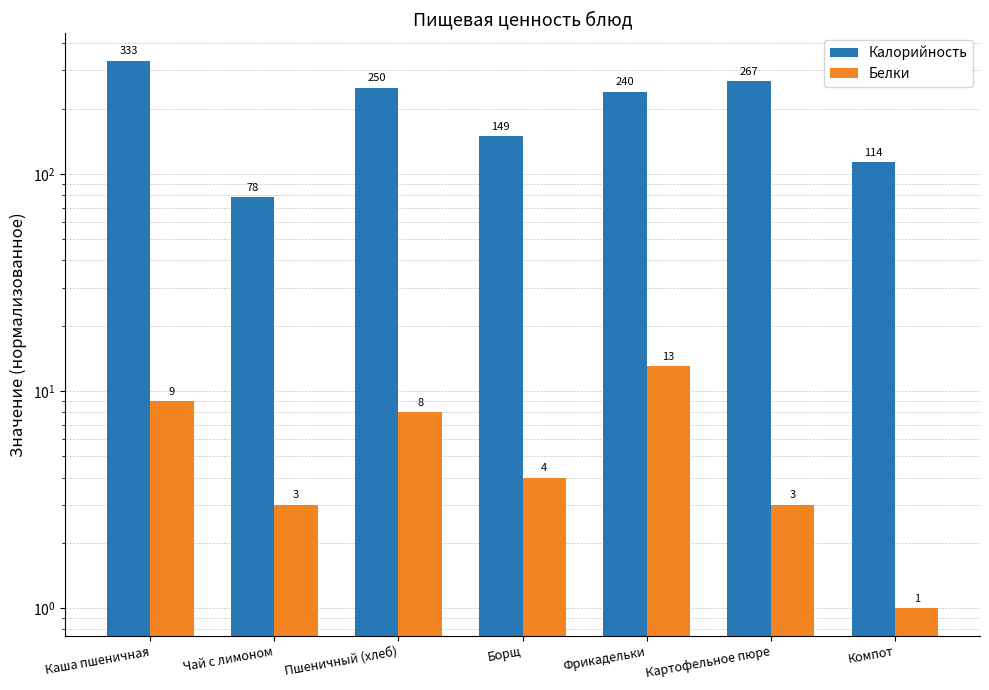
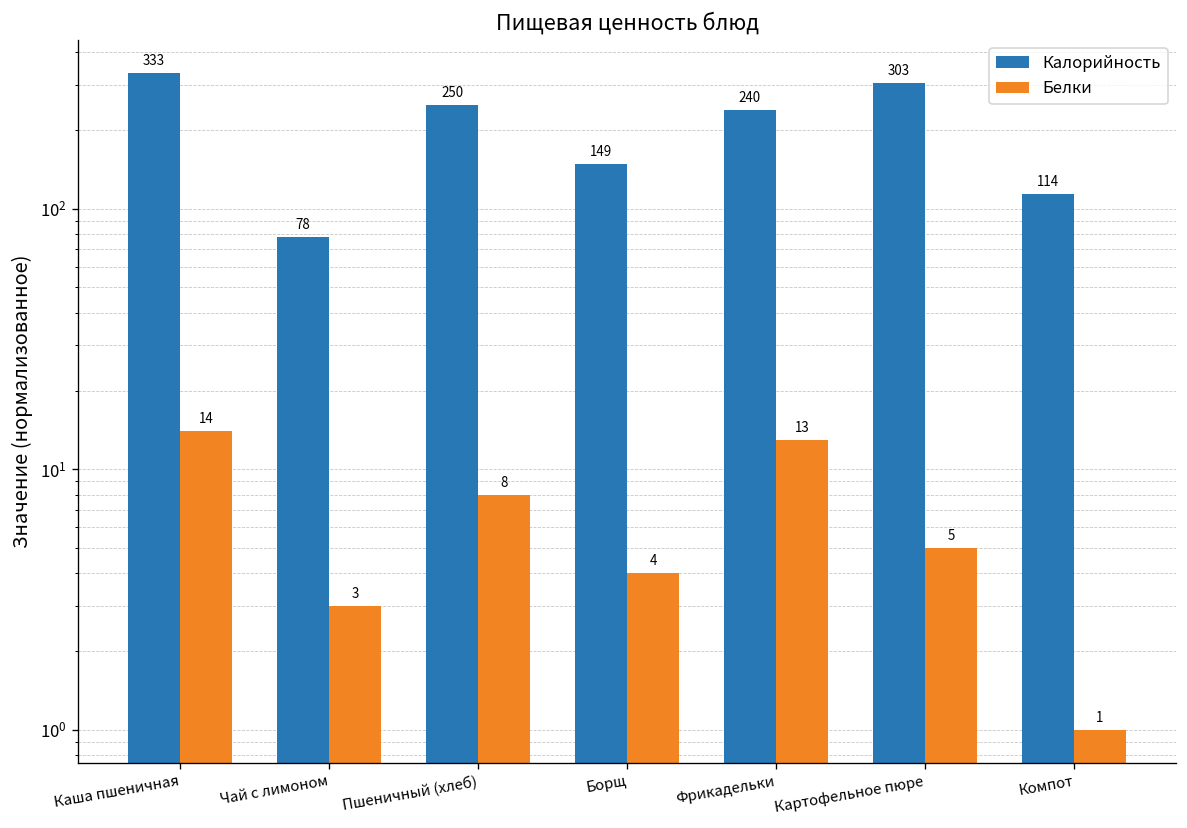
  {
    "Калорийность": {
      "Каша пшеничная": 333,
      "Чай с лимоном": 78,
      "Пшеничный (хлеб)": 250,
      "Борщ": 149,
      "Фрикадельки": 240,
-     "Картофельное пюре": 267,
+     "Картофельное пюре": 303,
      "Компот": 114
    },
    "Белки": {
-     "Каша пшеничная": 9,
+     "Каша пшеничная": 14,
      "Чай с лимоном": 3,
      "Пшеничный (хлеб)": 8,
      "Борщ": 4,
      "Фрикадельки": 13,
-     "Картофельное пюре": 3,
+     "Картофельное пюре": 5,
      "Компот": 1
    }
  }
